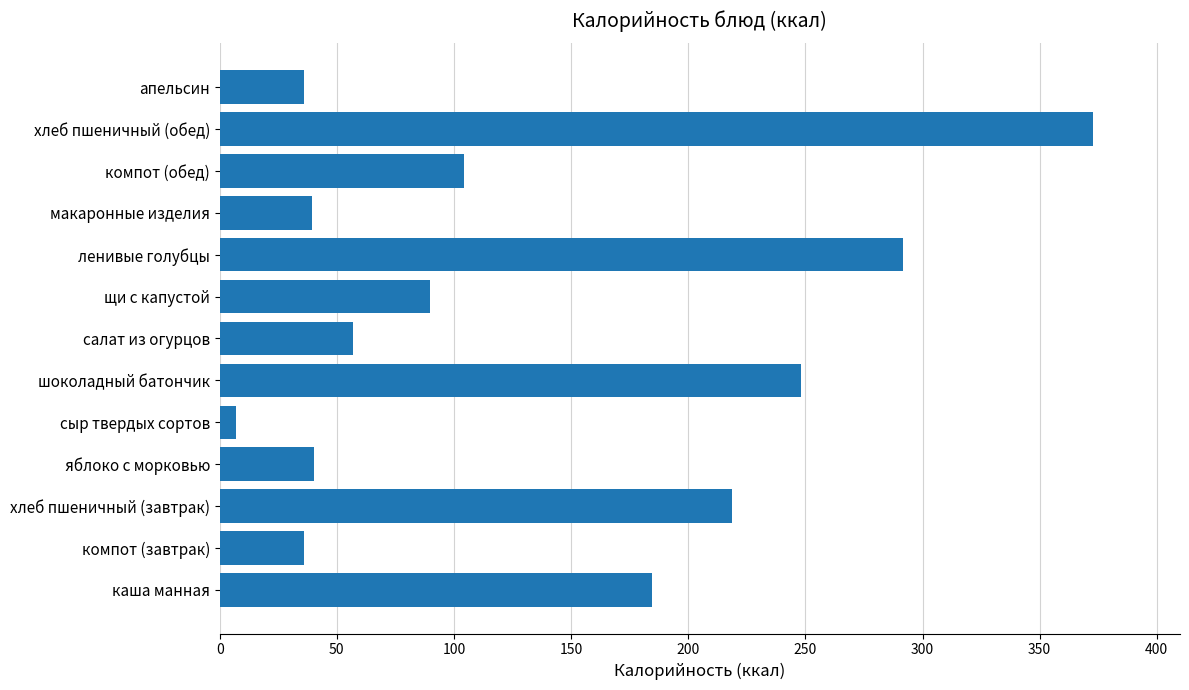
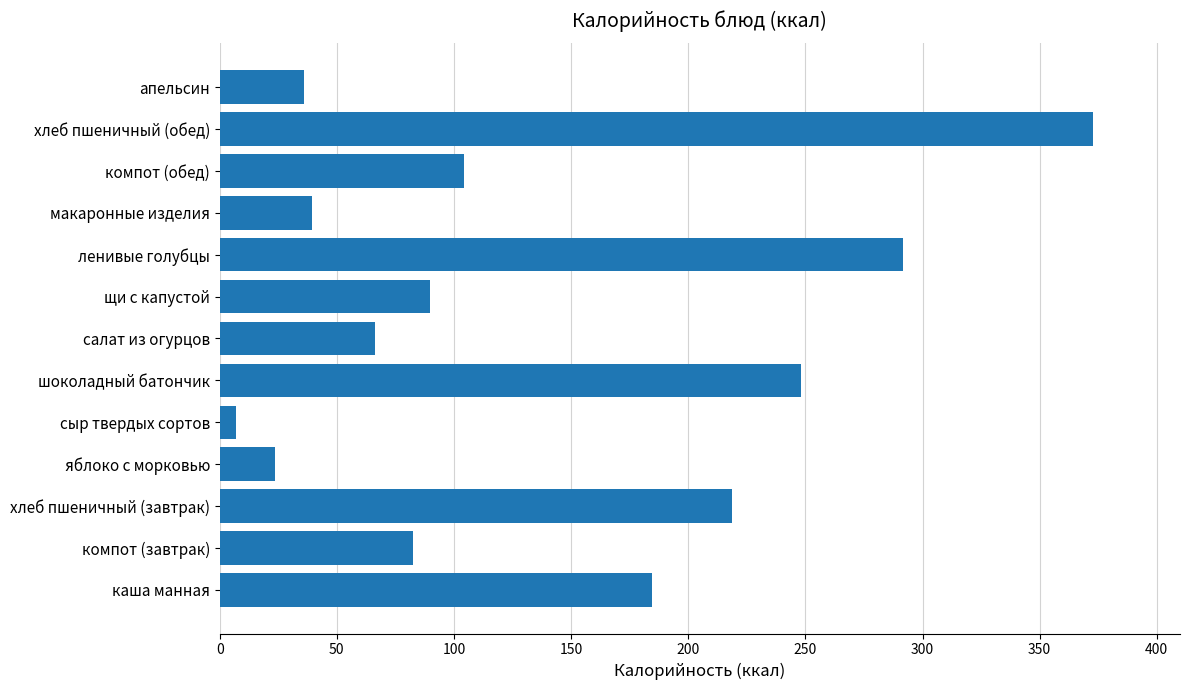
  {
    "апельсин": 36,
    "хлеб пшеничный (обед)": 373,
    "компот (обед)": 104,
    "макаронные изделия": 39,
    "ленивые голубцы": 292,
    "щи с капустой": 90,
-   "салат из огурцов": 57,
+   "салат из огурцов": 66,
    "шоколадный батончик": 248,
    "сыр твердых сортов": 7,
-   "яблоко с морковью": 40,
+   "яблоко с морковью": 24,
    "хлеб пшеничный (завтрак)": 219,
-   "компот (завтрак)": 36,
+   "компот (завтрак)": 83,
    "каша манная": 184
  }
